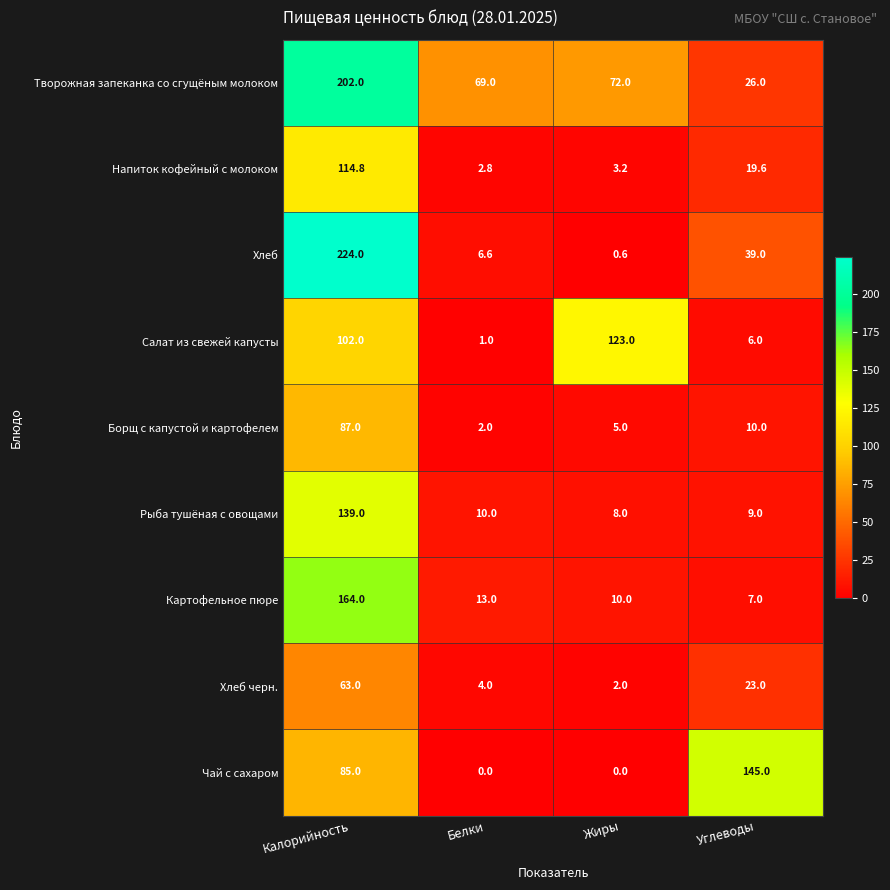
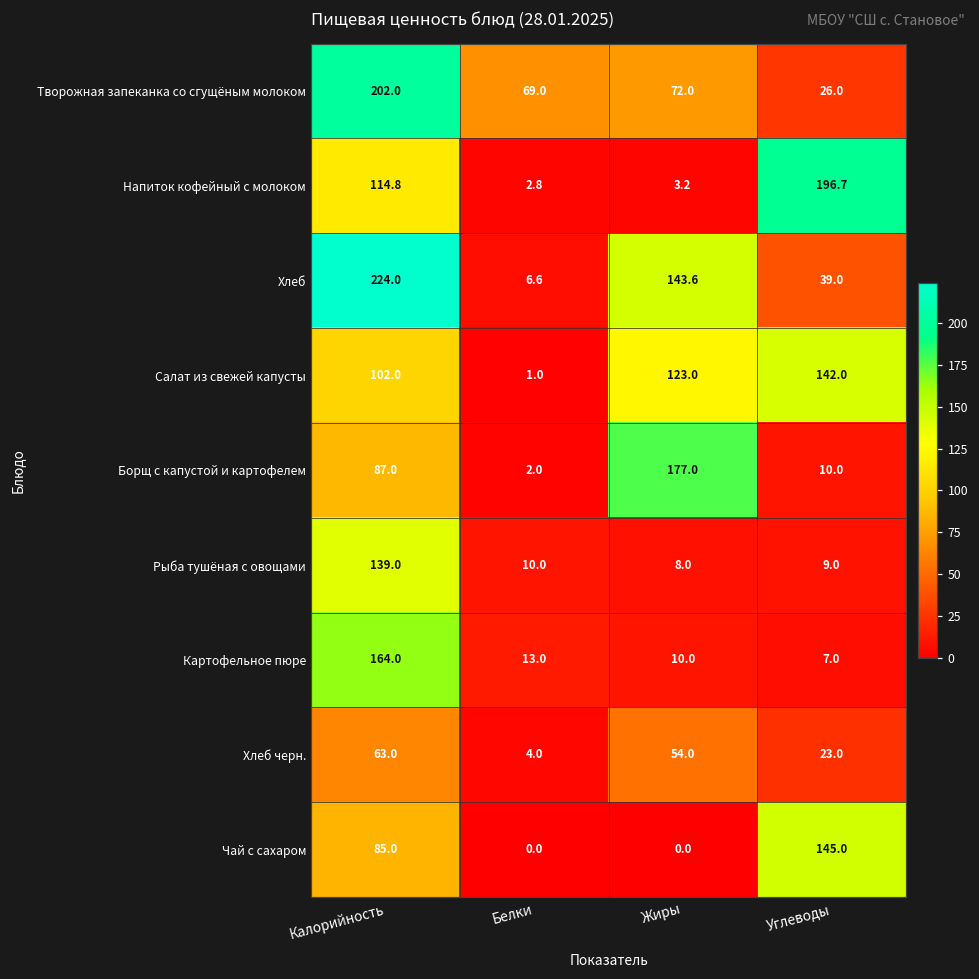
  {
    "Творожная запеканка со сгущёным молоком": {
      "Калорийность": 202.0,
      "Белки": 69.0,
      "Жиры": 72.0,
      "Углеводы": 26.0
    },
    "Напиток кофейный с молоком": {
      "Калорийность": 114.8,
      "Белки": 2.8,
      "Жиры": 3.2,
-     "Углеводы": 19.6
+     "Углеводы": 196.7
    },
    "Хлеб": {
      "Калорийность": 224.0,
      "Белки": 6.6,
-     "Жиры": 0.6,
+     "Жиры": 143.6,
      "Углеводы": 39.0
    },
    "Салат из свежей капусты": {
      "Калорийность": 102.0,
      "Белки": 1.0,
      "Жиры": 123.0,
-     "Углеводы": 6.0
+     "Углеводы": 142.0
    },
    "Борщ с капустой и картофелем": {
      "Калорийность": 87.0,
      "Белки": 2.0,
-     "Жиры": 5.0,
+     "Жиры": 177.0,
      "Углеводы": 10.0
    },
    "Рыба тушёная с овощами": {
      "Калорийность": 139.0,
      "Белки": 10.0,
      "Жиры": 8.0,
      "Углеводы": 9.0
    },
    "Картофельное пюре": {
      "Калорийность": 164.0,
      "Белки": 13.0,
      "Жиры": 10.0,
      "Углеводы": 7.0
    },
    "Хлеб черн.": {
      "Калорийность": 63.0,
      "Белки": 4.0,
-     "Жиры": 2.0,
+     "Жиры": 54.0,
      "Углеводы": 23.0
    },
    "Чай с сахаром": {
      "Калорийность": 85.0,
      "Белки": 0.0,
      "Жиры": 0.0,
      "Углеводы": 145.0
    }
  }
